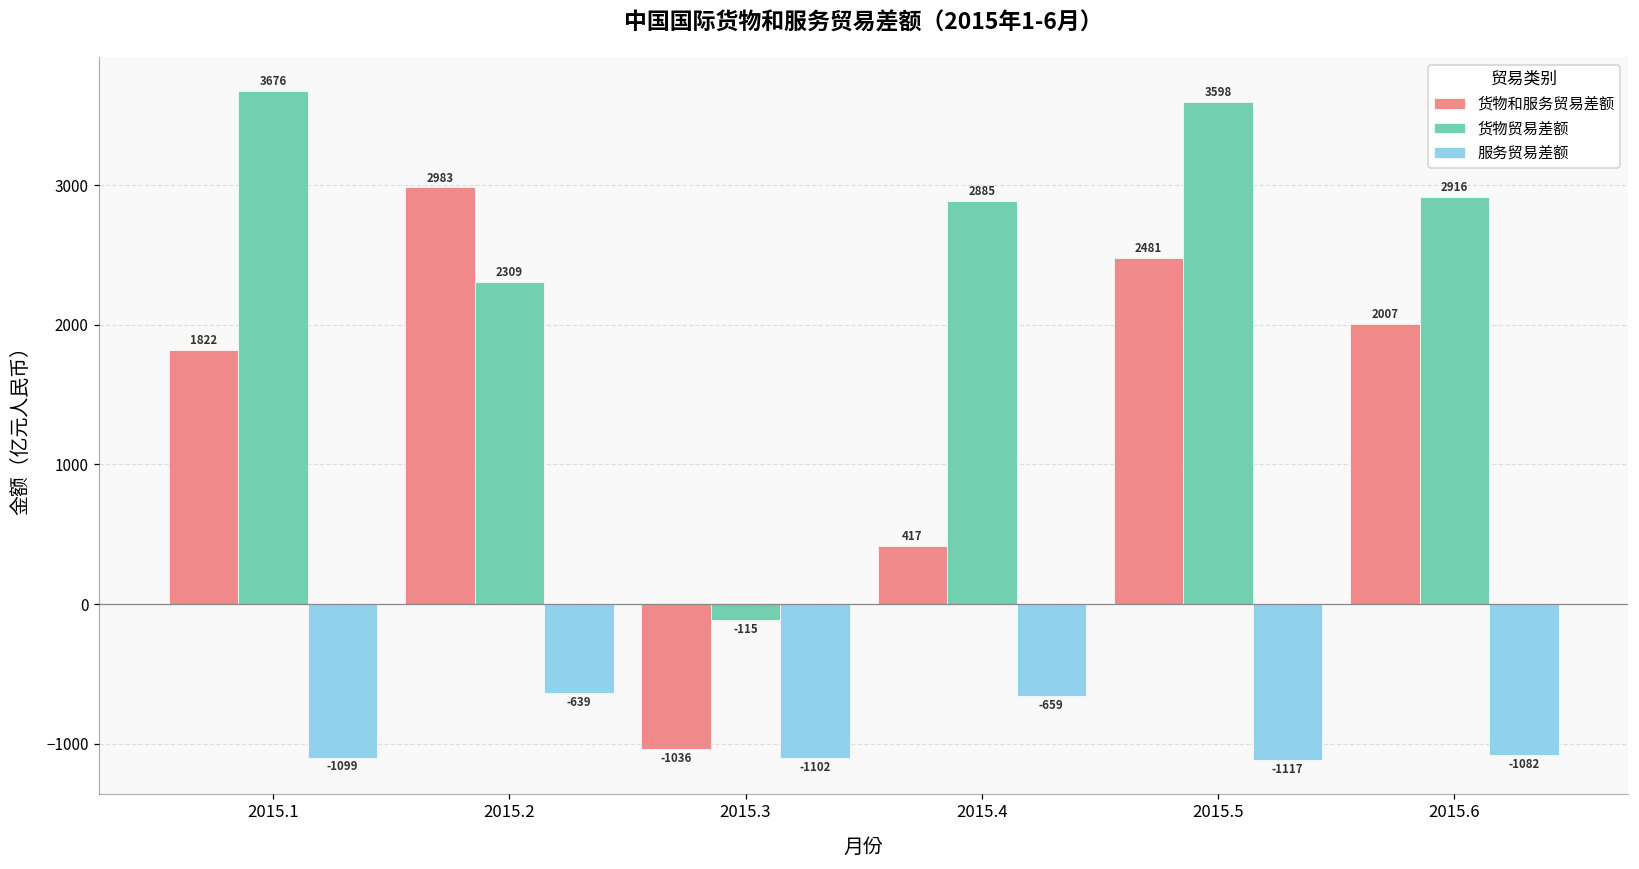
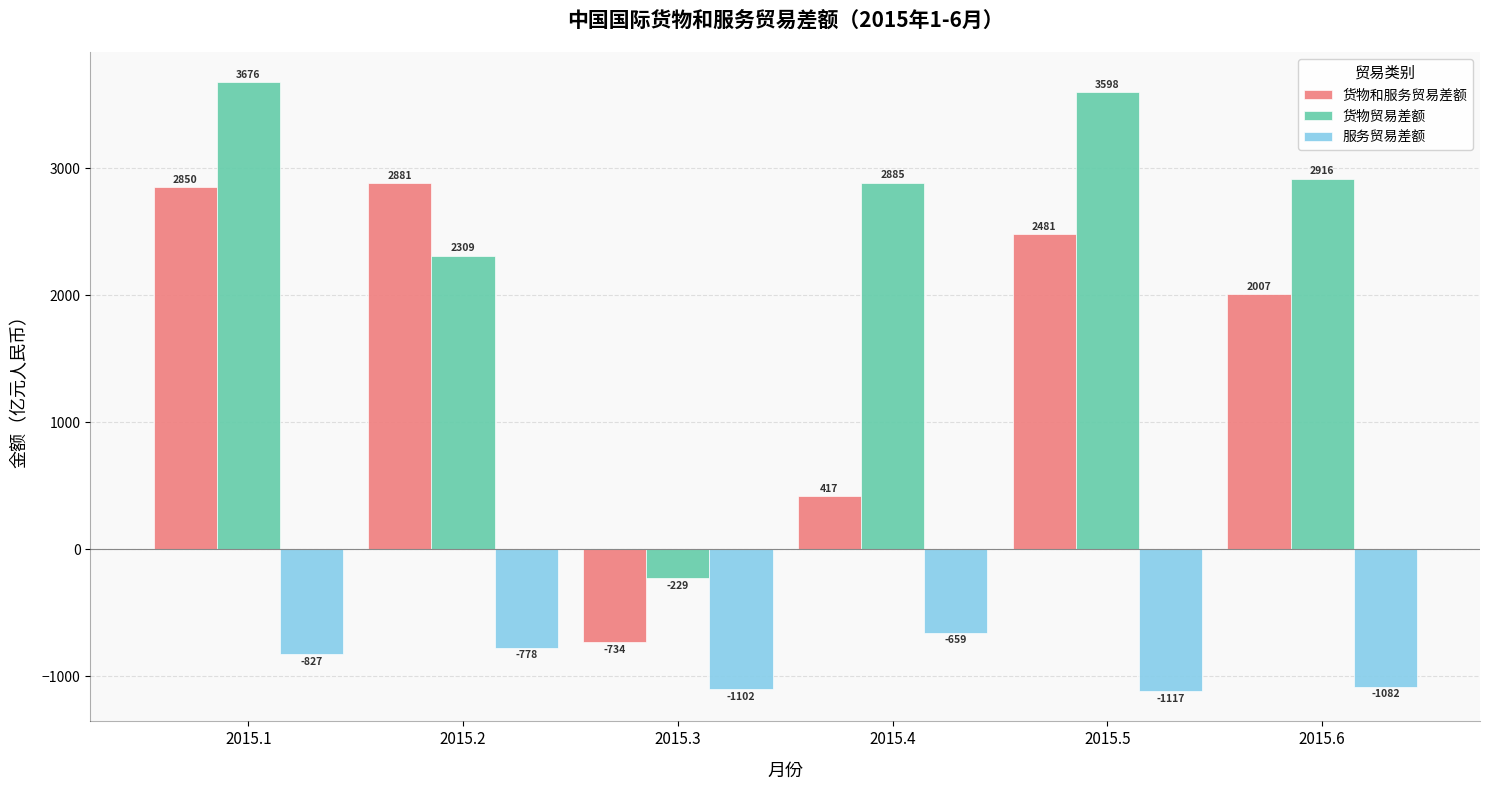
  {
    "货物和服务贸易差额": {
-     "2015.1": 1822,
-     "2015.2": 2983,
-     "2015.3": -1036,
+     "2015.1": 2850,
+     "2015.2": 2881,
+     "2015.3": -734,
      "2015.4": 417,
      "2015.5": 2481,
      "2015.6": 2007
    },
    "货物贸易差额": {
      "2015.1": 3676,
      "2015.2": 2309,
-     "2015.3": -115,
+     "2015.3": -229,
      "2015.4": 2885,
      "2015.5": 3598,
      "2015.6": 2916
    },
    "服务贸易差额": {
-     "2015.1": -1099,
-     "2015.2": -639,
+     "2015.1": -827,
+     "2015.2": -778,
      "2015.3": -1102,
      "2015.4": -659,
      "2015.5": -1117,
      "2015.6": -1082
    }
  }
